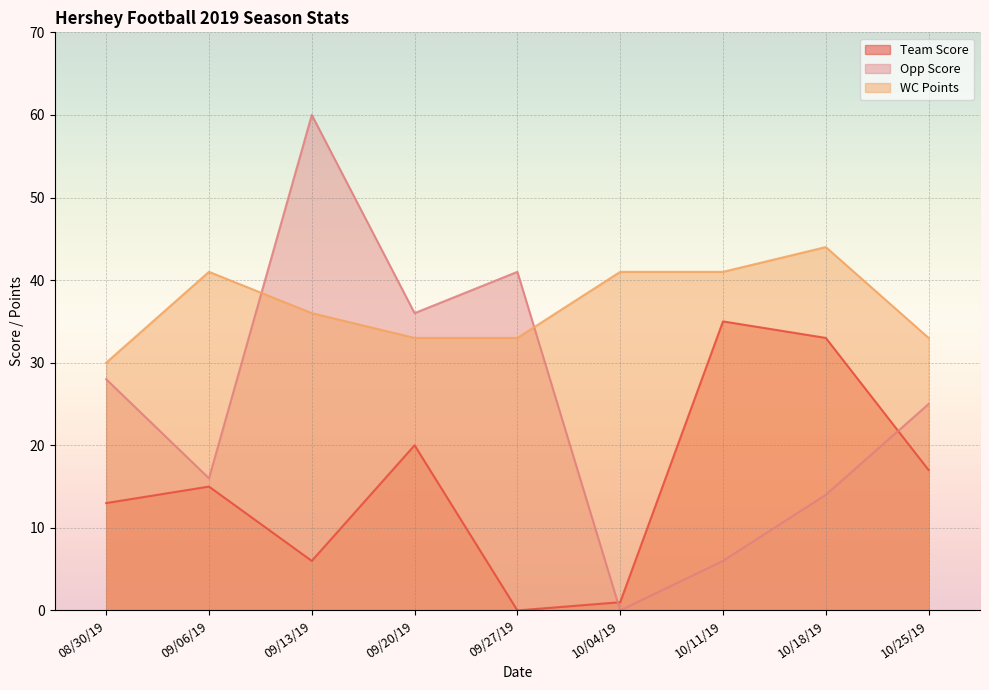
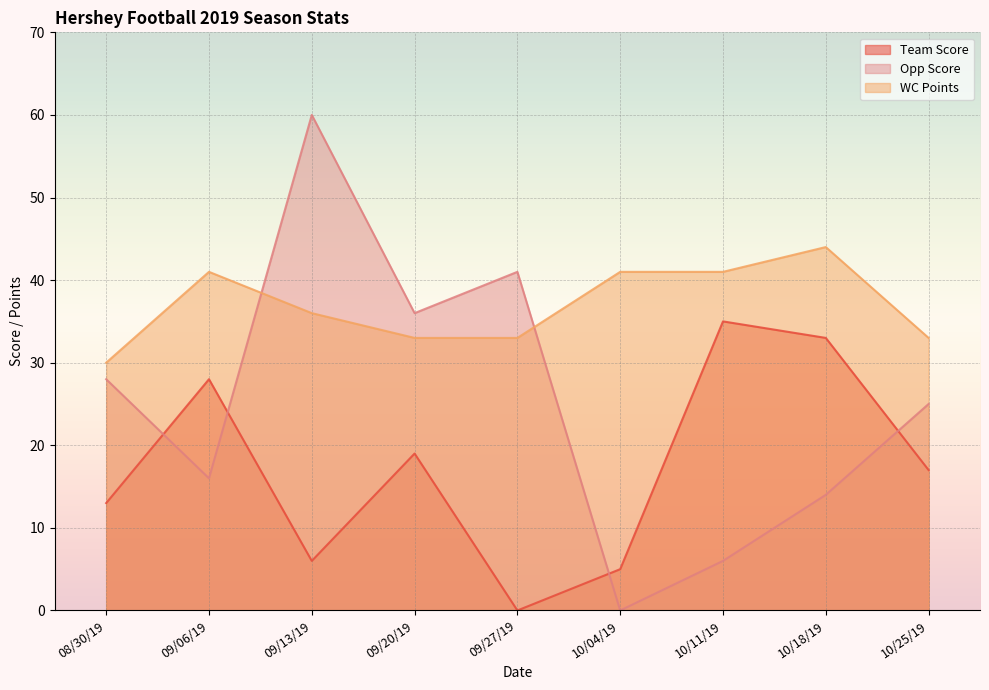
  {
    "Team Score": {
      "08/30/19": 13,
-     "09/06/19": 15,
+     "09/06/19": 28,
      "09/13/19": 6,
-     "09/20/19": 20,
+     "09/20/19": 19,
      "09/27/19": 0,
-     "10/04/19": 1,
+     "10/04/19": 5,
      "10/11/19": 35,
      "10/18/19": 33,
      "10/25/19": 17
    }
  }
